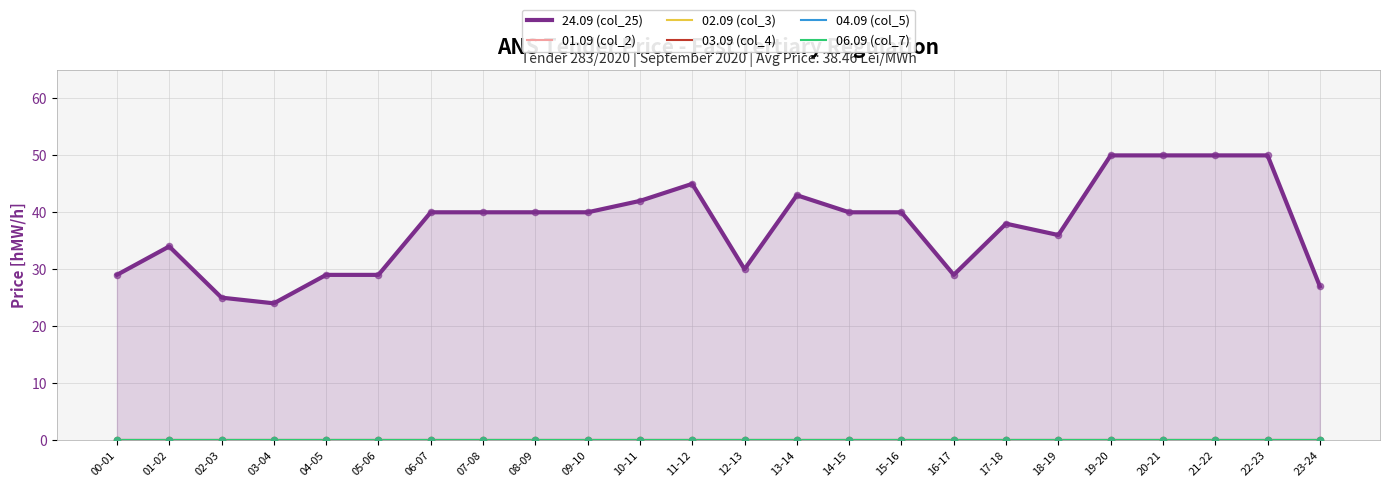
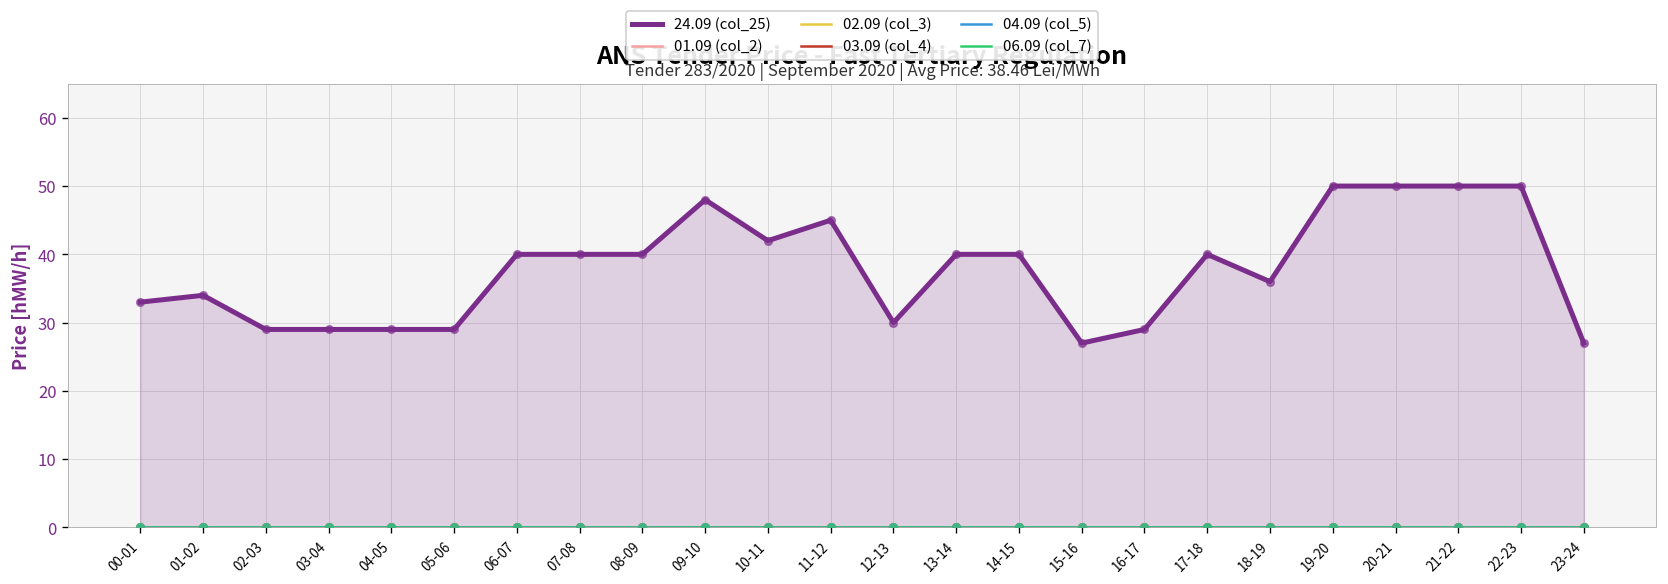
  {
    "24.09 (col_25)": {
-     "00-01": 29,
+     "00-01": 33,
      "01-02": 34,
-     "02-03": 25,
-     "03-04": 24,
+     "02-03": 29,
+     "03-04": 29,
      "04-05": 29,
      "05-06": 29,
      "06-07": 40,
      "07-08": 40,
      "08-09": 40,
-     "09-10": 40,
+     "09-10": 48,
      "10-11": 42,
      "11-12": 45,
      "12-13": 30,
-     "13-14": 43,
+     "13-14": 40,
      "14-15": 40,
-     "15-16": 40,
+     "15-16": 27,
      "16-17": 29,
-     "17-18": 38,
+     "17-18": 40,
      "18-19": 36,
      "19-20": 50,
      "20-21": 50,
      "21-22": 50,
      "22-23": 50,
      "23-24": 27
    },
    "06.09 (col_7)": {
      "00-01": 0,
      "01-02": 0,
      "02-03": 0,
      "03-04": 0,
      "04-05": 0,
      "05-06": 0,
      "06-07": 0,
      "07-08": 0,
      "08-09": 0,
      "09-10": 0,
      "10-11": 0,
      "11-12": 0,
      "12-13": 0,
      "13-14": 0,
      "14-15": 0,
      "15-16": 0,
      "16-17": 0,
      "17-18": 0,
      "18-19": 0,
      "19-20": 0,
      "20-21": 0,
      "21-22": 0,
      "22-23": 0,
      "23-24": 0
    }
  }
